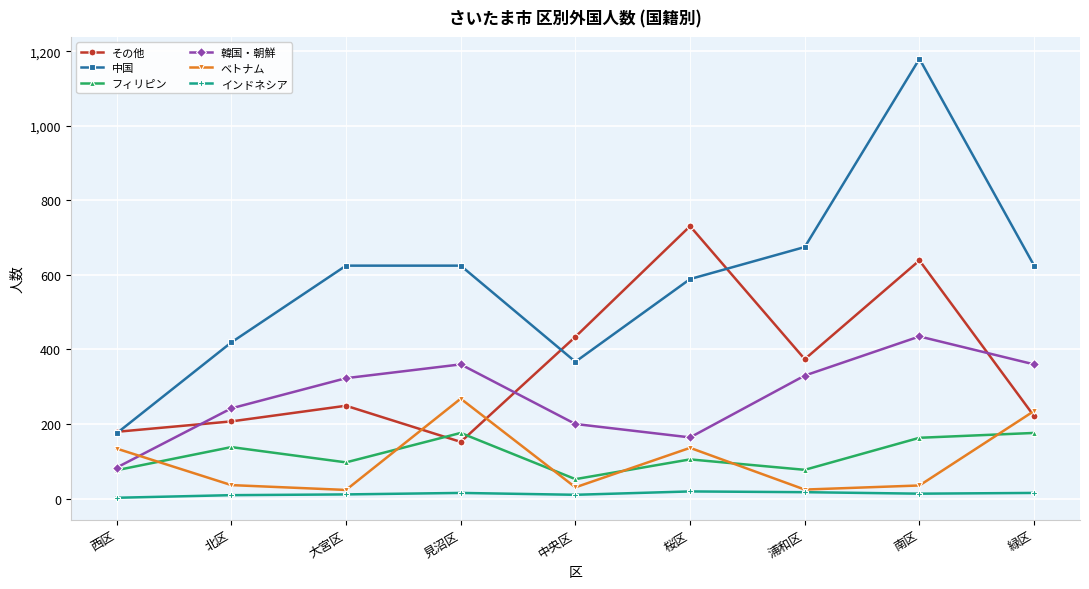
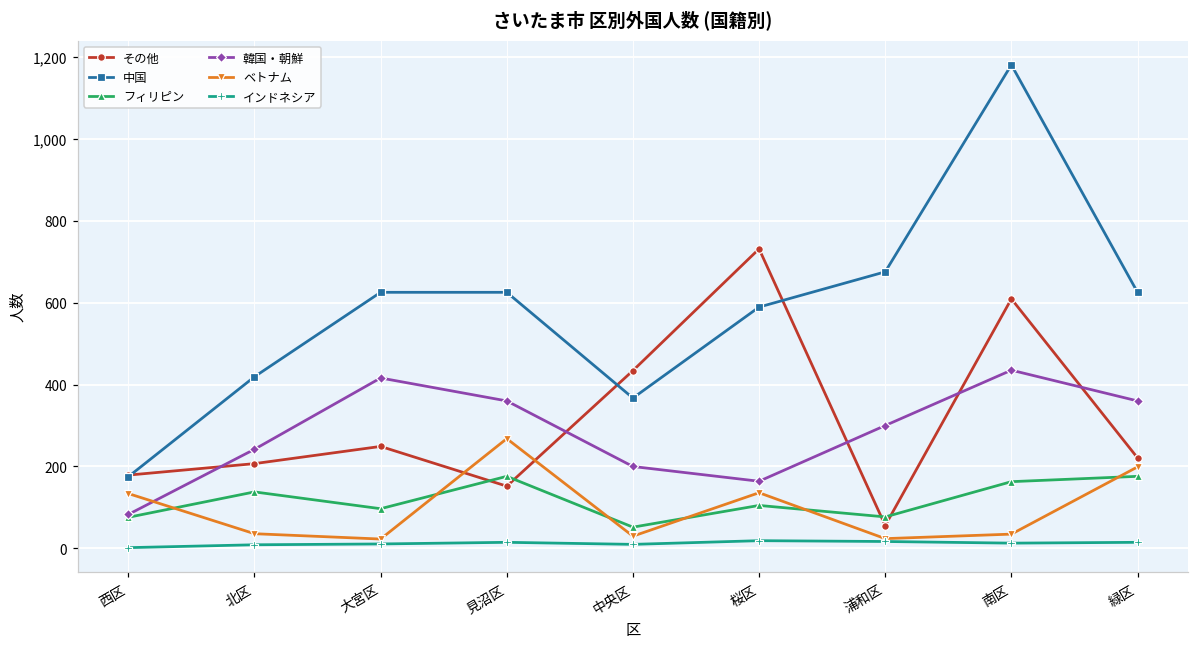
  {
    "その他": {
      "北区": 210,
      "大宮区": 250,
      "見沼区": 150,
      "中央区": 430,
      "桜区": 730,
-     "浦和区": 370,
-     "南区": 640,
+     "浦和区": 60,
+     "南区": 610,
      "緑区": 220
    },
    "韓国・朝鮮": {
      "西区": 80,
      "北区": 240,
-     "大宮区": 320,
+     "大宮区": 420,
      "見沼区": 360,
      "中央区": 200,
      "桜区": 160,
-     "浦和区": 330,
+     "浦和区": 300,
      "南区": 440,
      "緑区": 360
    },
    "ベトナム": {
      "西区": 130,
      "北区": 40,
      "大宮区": 20,
      "見沼区": 270,
      "中央区": 30,
      "桜区": 140,
      "浦和区": 20,
      "南区": 40,
-     "緑区": 240
+     "緑区": 200
    }
  }
